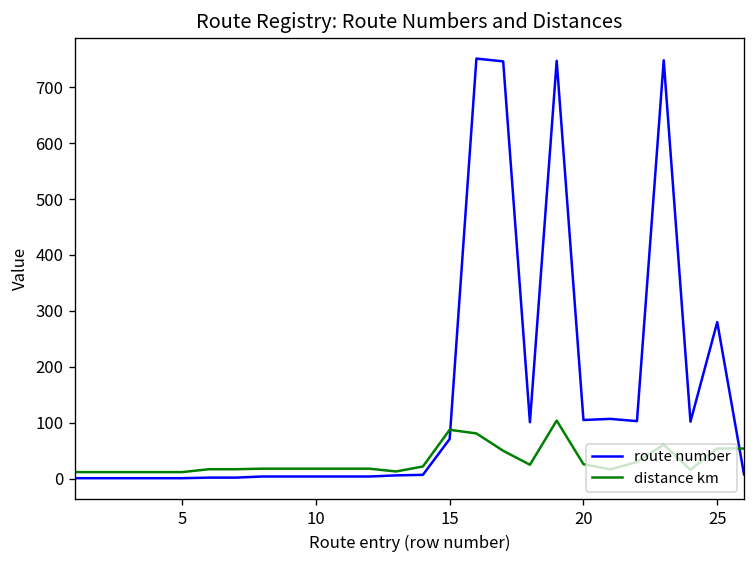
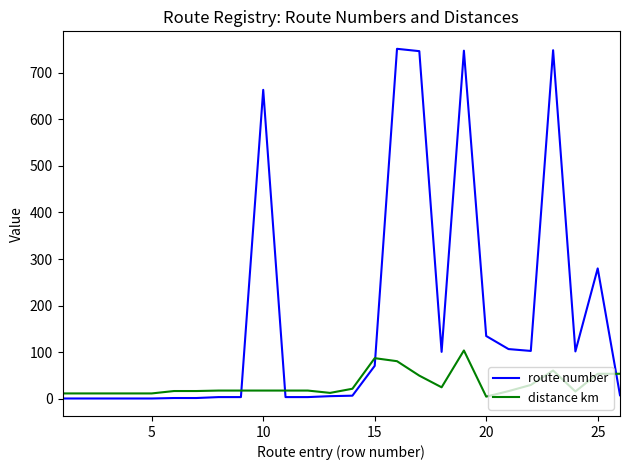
  {
    "route number": {
      "5": 0,
-     "10": 0,
+     "10": 660,
      "15": 70,
-     "20": 110,
+     "20": 140,
      "25": 280
    },
    "distance km": {
      "5": 10,
      "10": 20,
      "15": 90,
-     "20": 30
+     "20": 10
    }
  }
